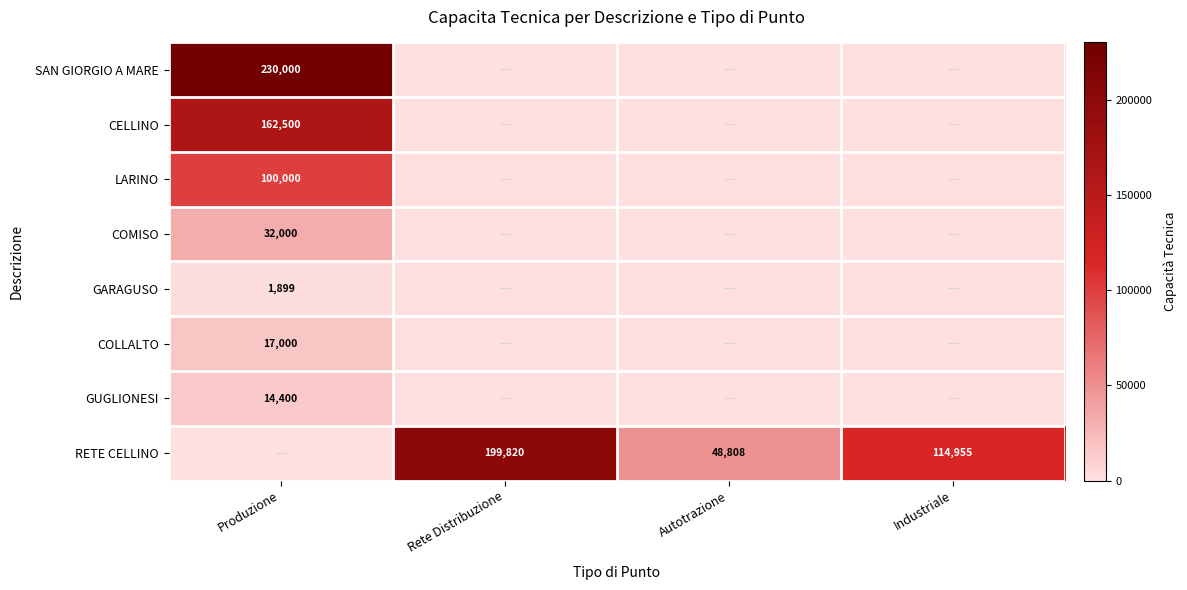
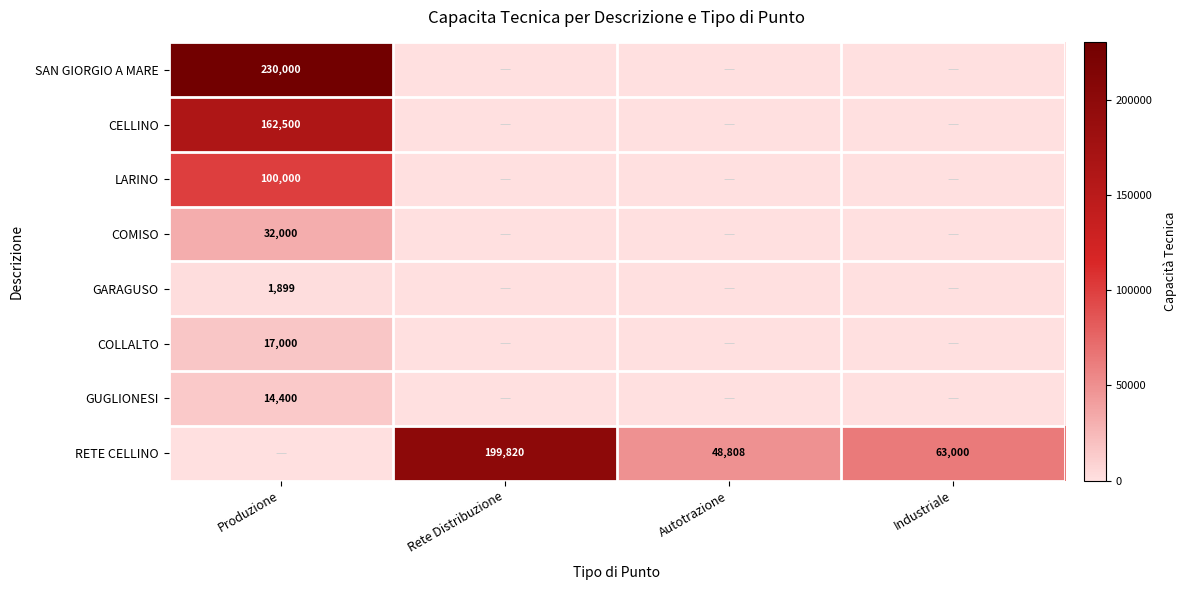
  {
    "SAN GIORGIO A MARE": {
      "Produzione": "230,000"
    },
    "CELLINO": {
      "Produzione": "162,500"
    },
    "LARINO": {
      "Produzione": "100,000"
    },
    "COMISO": {
      "Produzione": "32,000"
    },
    "GARAGUSO": {
      "Produzione": "1,899"
    },
    "COLLALTO": {
      "Produzione": "17,000"
    },
    "GUGLIONESI": {
      "Produzione": "14,400"
    },
    "RETE CELLINO": {
      "Rete Distribuzione": "199,820",
      "Autotrazione": "48,808",
-     "Industriale": "114,955"
+     "Industriale": "63,000"
    }
  }
